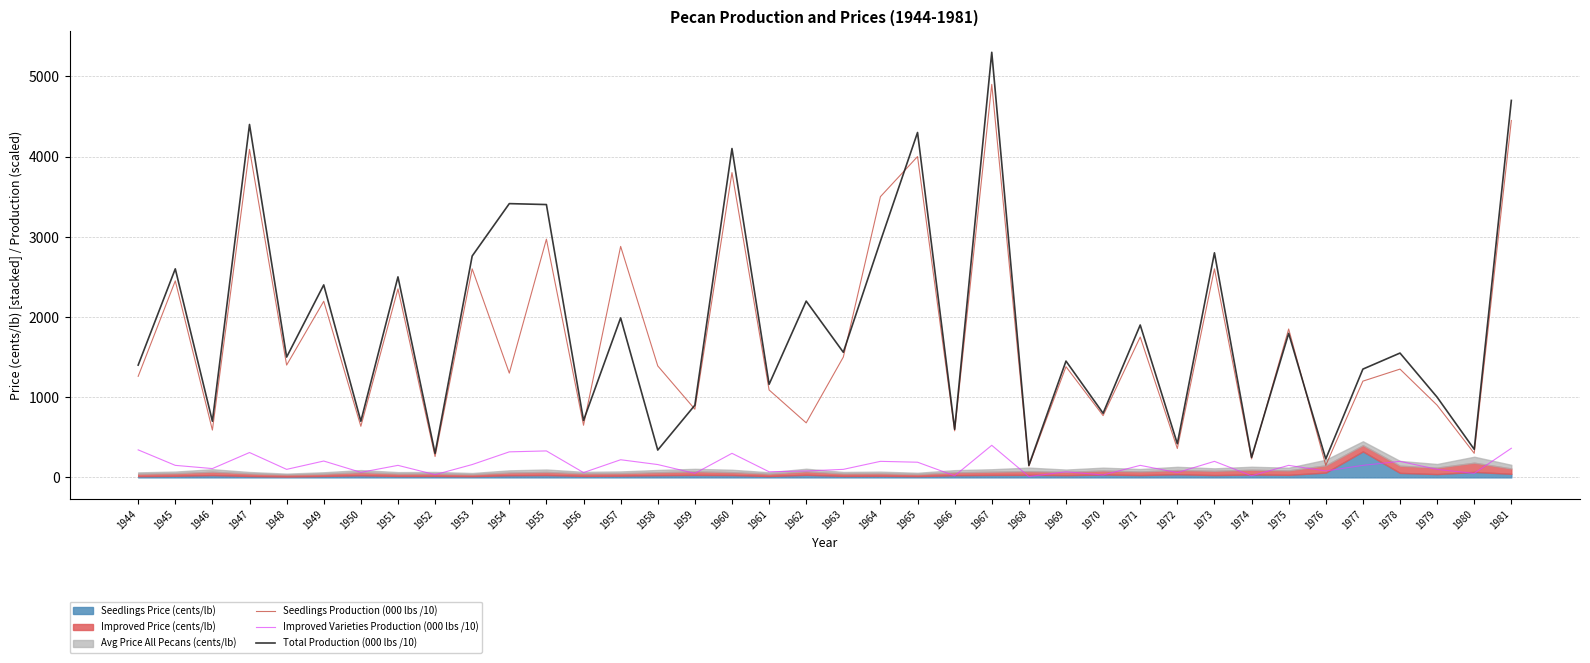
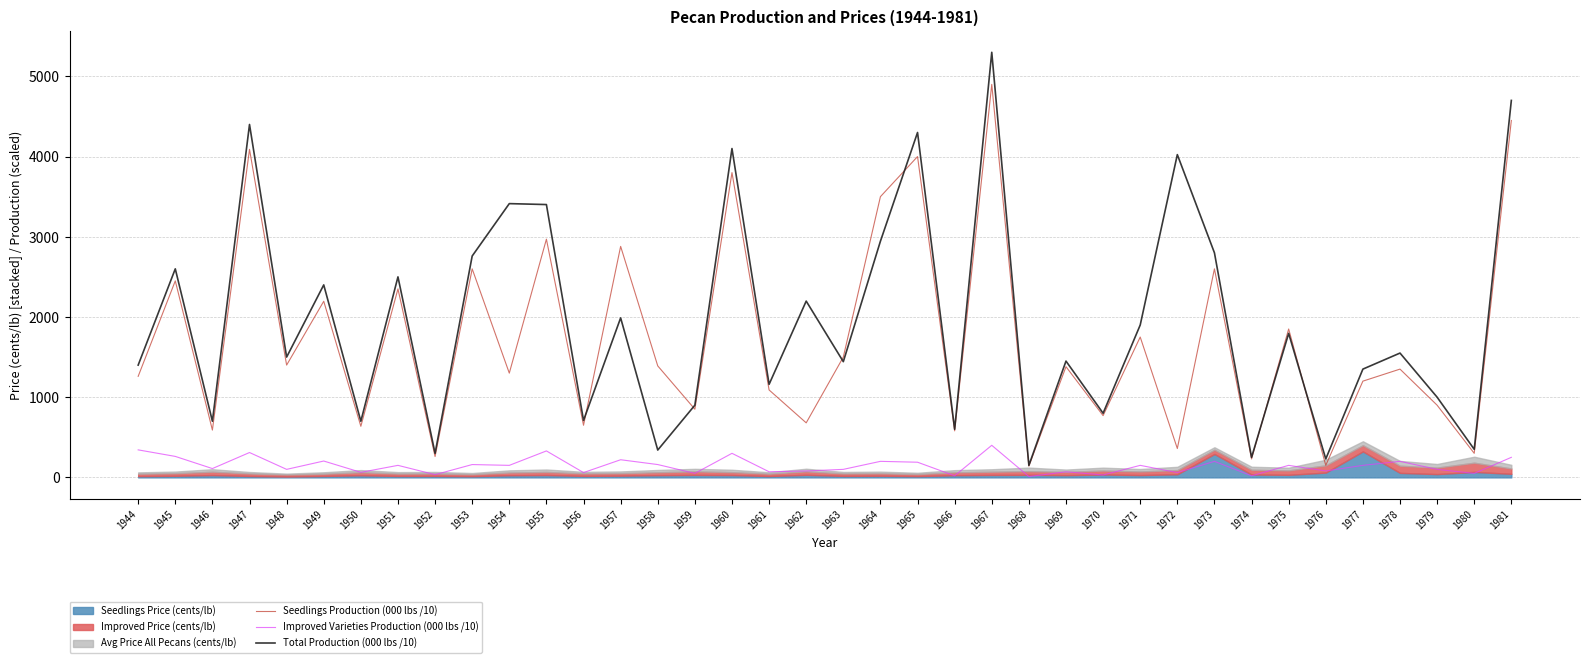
  {
    "Seedlings Price (cents/lb)": {
      "1962": 0,
-     "1973": 0,
+     "1973": 300,
      "1975": 0,
      "1977": 300,
      "1978": 100,
      "1979": 0,
      "1981": 0
    },
    "Improved Varieties Production (000 lbs /10)": {
      "1944": 300,
-     "1945": 200,
+     "1945": 300,
      "1947": 300,
      "1948": 100,
      "1949": 200,
      "1951": 200,
      "1953": 200,
-     "1954": 300,
+     "1954": 200,
      "1955": 300,
      "1957": 200,
      "1958": 200,
      "1960": 300,
      "1963": 100,
      "1964": 200,
      "1965": 200,
      "1967": 400,
      "1971": 200,
      "1973": 200,
      "1977": 200,
-     "1981": 400
+     "1981": 300
    },
    "Total Production (000 lbs /10)": {
      "1944": 1400,
      "1945": 2600,
      "1946": 700,
      "1947": 4400,
      "1948": 1500,
      "1949": 2400,
      "1950": 700,
      "1951": 2500,
      "1952": 300,
      "1953": 2800,
      "1954": 3400,
      "1955": 3400,
      "1956": 700,
      "1957": 2000,
      "1958": 300,
      "1959": 900,
      "1960": 4100,
      "1961": 1200,
      "1962": 2200,
-     "1963": 1600,
+     "1963": 1400,
      "1964": 2900,
      "1965": 4300,
      "1967": 5300,
      "1969": 1500,
      "1971": 1900,
-     "1972": 400,
+     "1972": 4000,
      "1973": 2800,
      "1975": 1800,
      "1977": 1400,
      "1978": 1600,
      "1979": 1000,
      "1980": 400,
      "1981": 4700
    },
    "Avg Price All Pecans (cents/lb)": {
      "1970": 0,
      "1972": 0,
      "1974": 0,
      "1977": 0,
      "1979": 0,
      "1980": 100,
      "1981": 0
    }
  }
